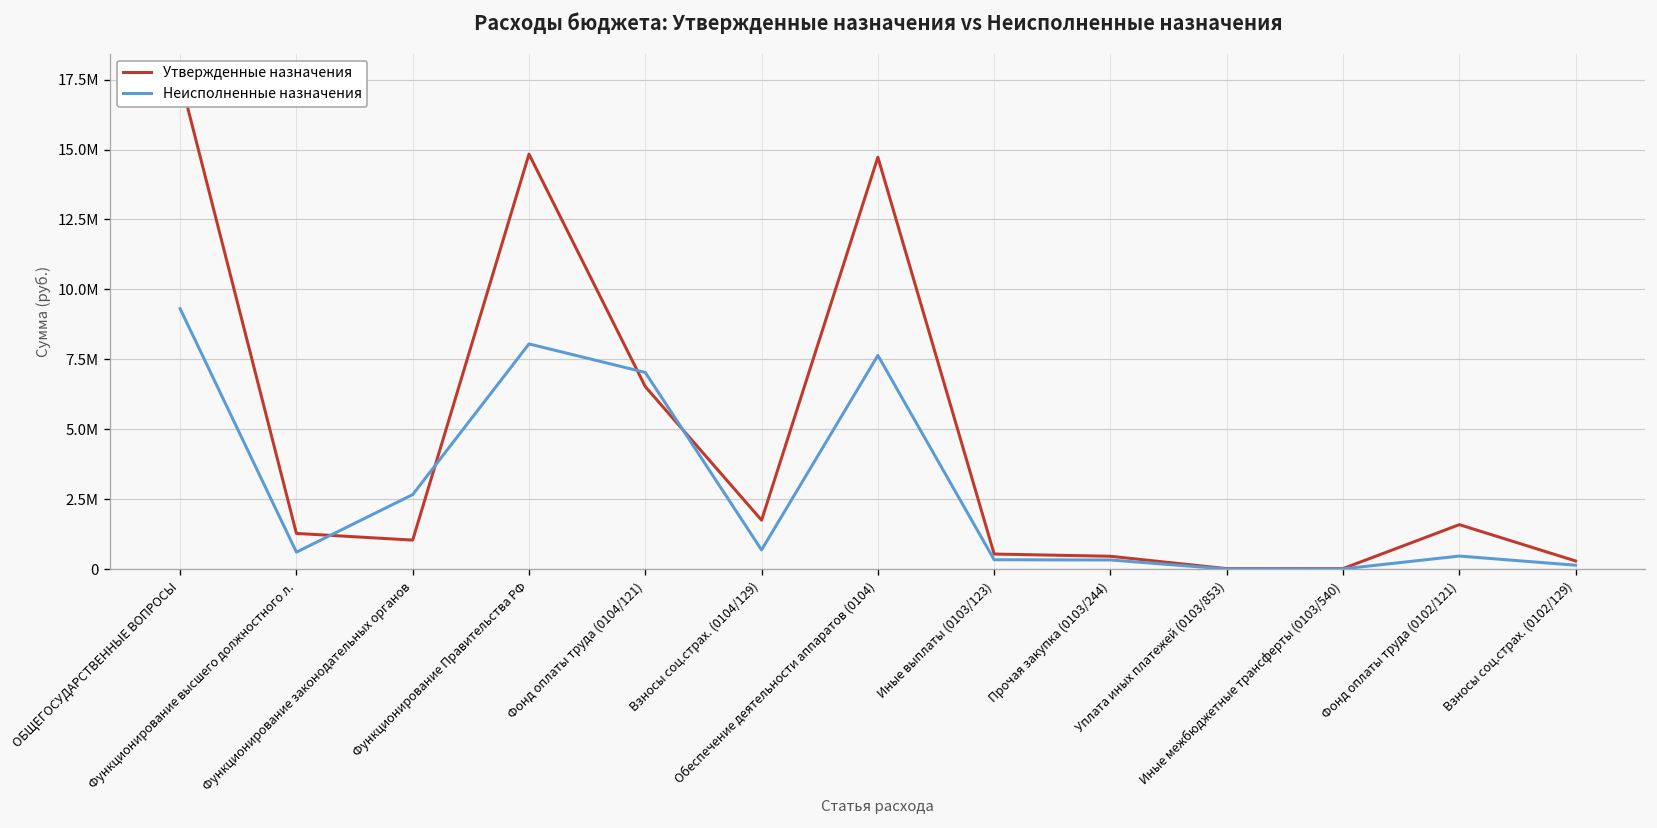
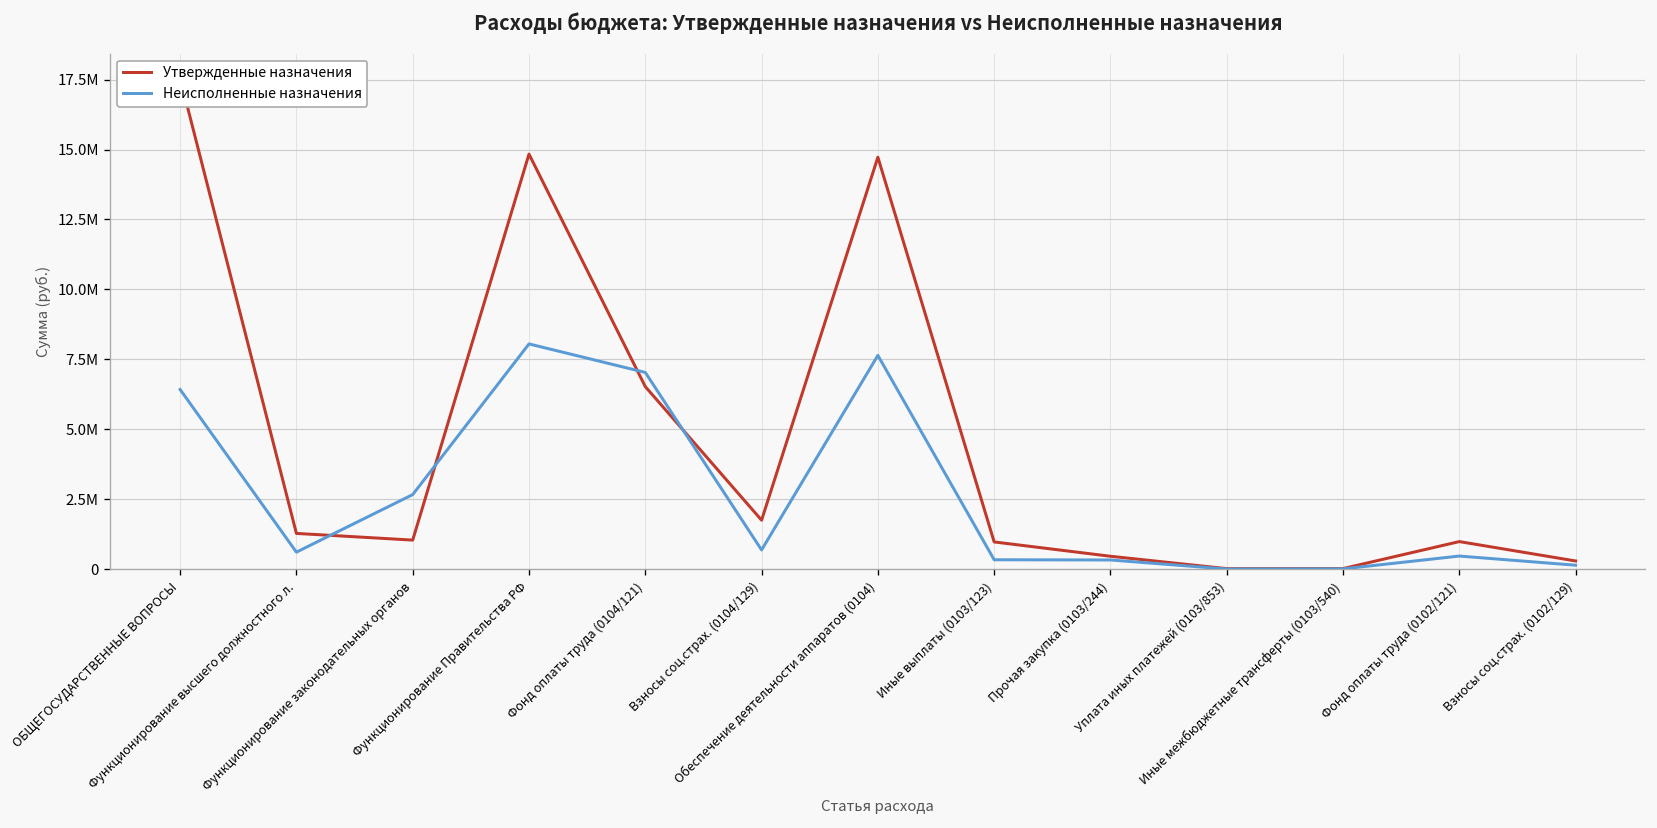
  {
    "Утвержденные назначения": {
      "Функционирование высшего должностного л.": 1300000,
      "Функционирование законодательных органов": 1000000,
      "Функционирование Правительства РФ": 14800000,
      "Фонд оплаты труда (0104/121)": 6500000,
      "Взносы соц.страх. (0104/129)": 1800000,
      "Обеспечение деятельности аппаратов (0104)": 14700000,
-     "Иные выплаты (0103/123)": 500000,
+     "Иные выплаты (0103/123)": 1000000,
      "Прочая закупка (0103/244)": 500000,
-     "Фонд оплаты труда (0102/121)": 1600000,
+     "Фонд оплаты труда (0102/121)": 1000000,
      "Взносы соц.страх. (0102/129)": 300000
    },
    "Неисполненные назначения": {
-     "ОБЩЕГОСУДАРСТВЕННЫЕ ВОПРОСЫ": 9300000,
+     "ОБЩЕГОСУДАРСТВЕННЫЕ ВОПРОСЫ": 6400000,
      "Функционирование высшего должностного л.": 600000,
      "Функционирование законодательных органов": 2700000,
      "Функционирование Правительства РФ": 8100000,
      "Фонд оплаты труда (0104/121)": 7000000,
      "Взносы соц.страх. (0104/129)": 700000,
      "Обеспечение деятельности аппаратов (0104)": 7600000,
      "Иные выплаты (0103/123)": 300000,
      "Прочая закупка (0103/244)": 300000,
      "Фонд оплаты труда (0102/121)": 500000,
      "Взносы соц.страх. (0102/129)": 100000
    }
  }
